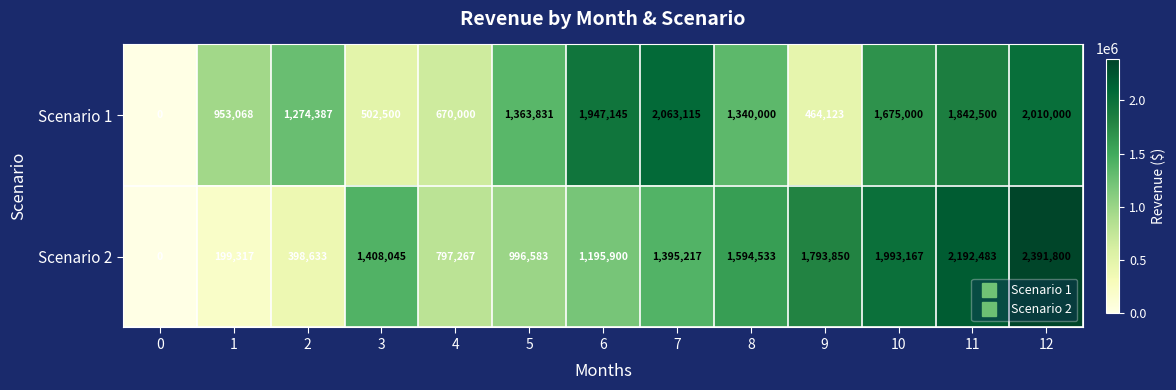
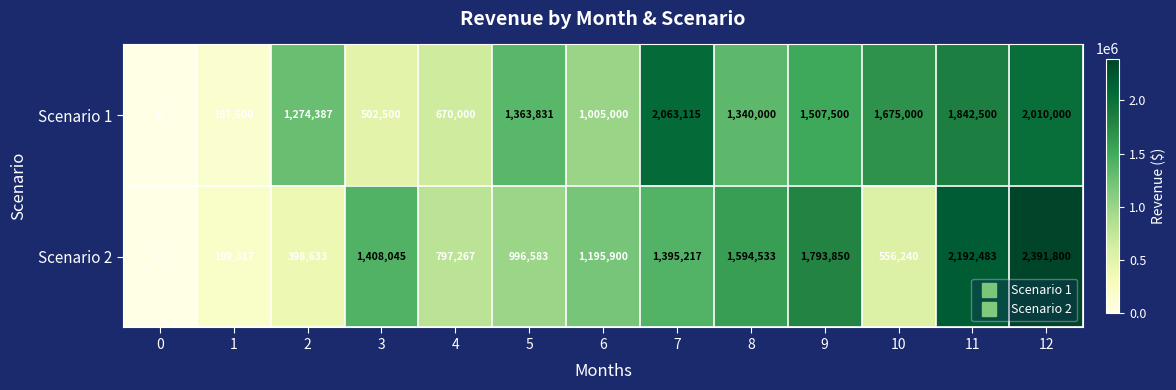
  {
    "Scenario 1": {
-     "1": "953,068",
+     "1": "167,500",
      "2": "1,274,387",
      "3": "502,500",
      "4": "670,000",
      "5": "1,363,831",
-     "6": "1,947,145",
+     "6": "1,005,000",
      "7": "2,063,115",
      "8": "1,340,000",
-     "9": "464,123",
+     "9": "1,507,500",
      "10": "1,675,000",
      "11": "1,842,500",
      "12": "2,010,000"
    },
    "Scenario 2": {
      "1": "199,317",
      "2": "398,633",
      "3": "1,408,045",
      "4": "797,267",
      "5": "996,583",
      "6": "1,195,900",
      "7": "1,395,217",
      "8": "1,594,533",
      "9": "1,793,850",
-     "10": "1,993,167",
+     "10": "556,240",
      "11": "2,192,483",
      "12": "2,391,800"
    }
  }
